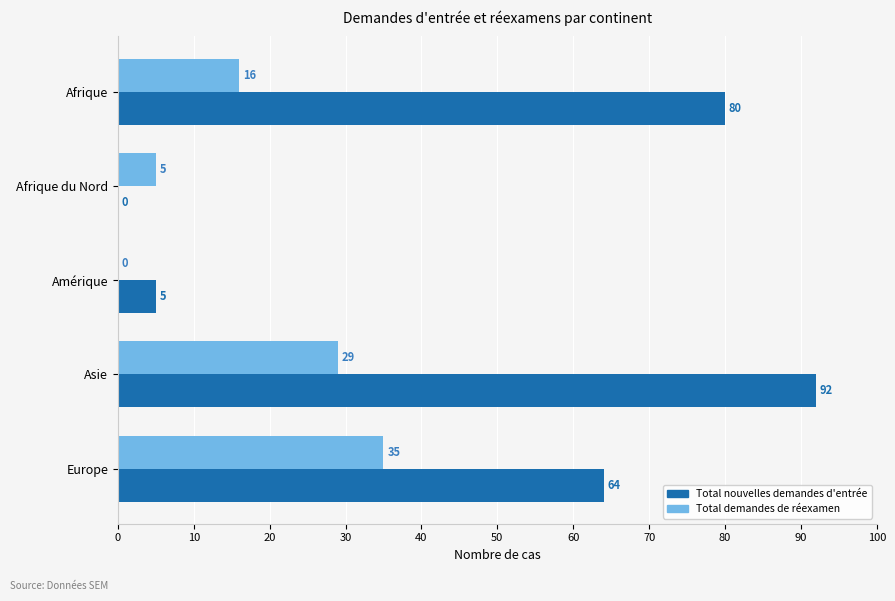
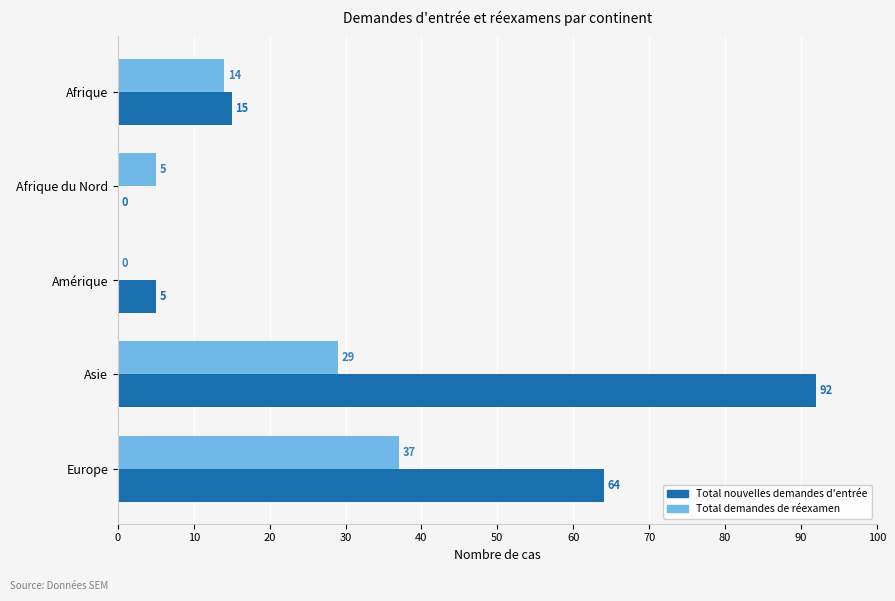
  {
    "Total nouvelles demandes d'entrée": {
-     "Afrique": 80,
+     "Afrique": 15,
      "Afrique du Nord": 0,
      "Amérique": 5,
      "Asie": 92,
      "Europe": 64
    },
    "Total demandes de réexamen": {
-     "Afrique": 16,
+     "Afrique": 14,
      "Afrique du Nord": 5,
      "Amérique": 0,
      "Asie": 29,
-     "Europe": 35
+     "Europe": 37
    }
  }
